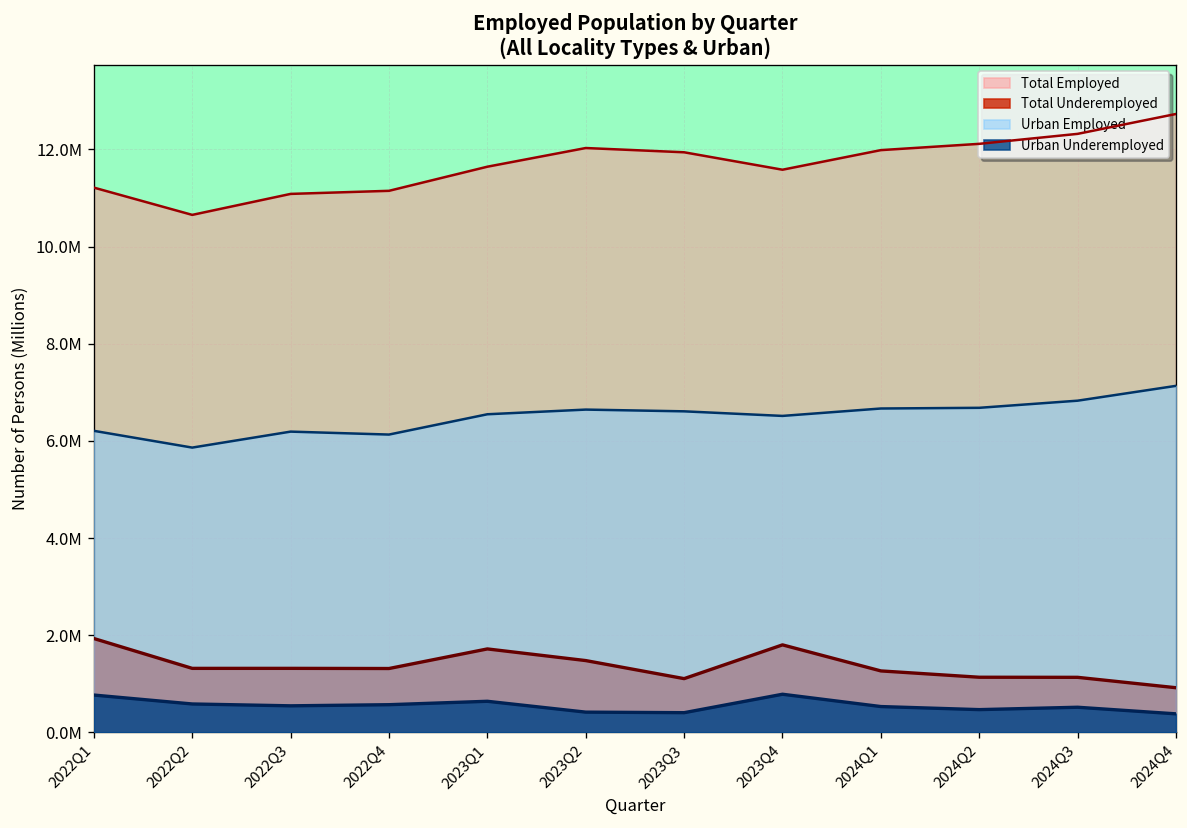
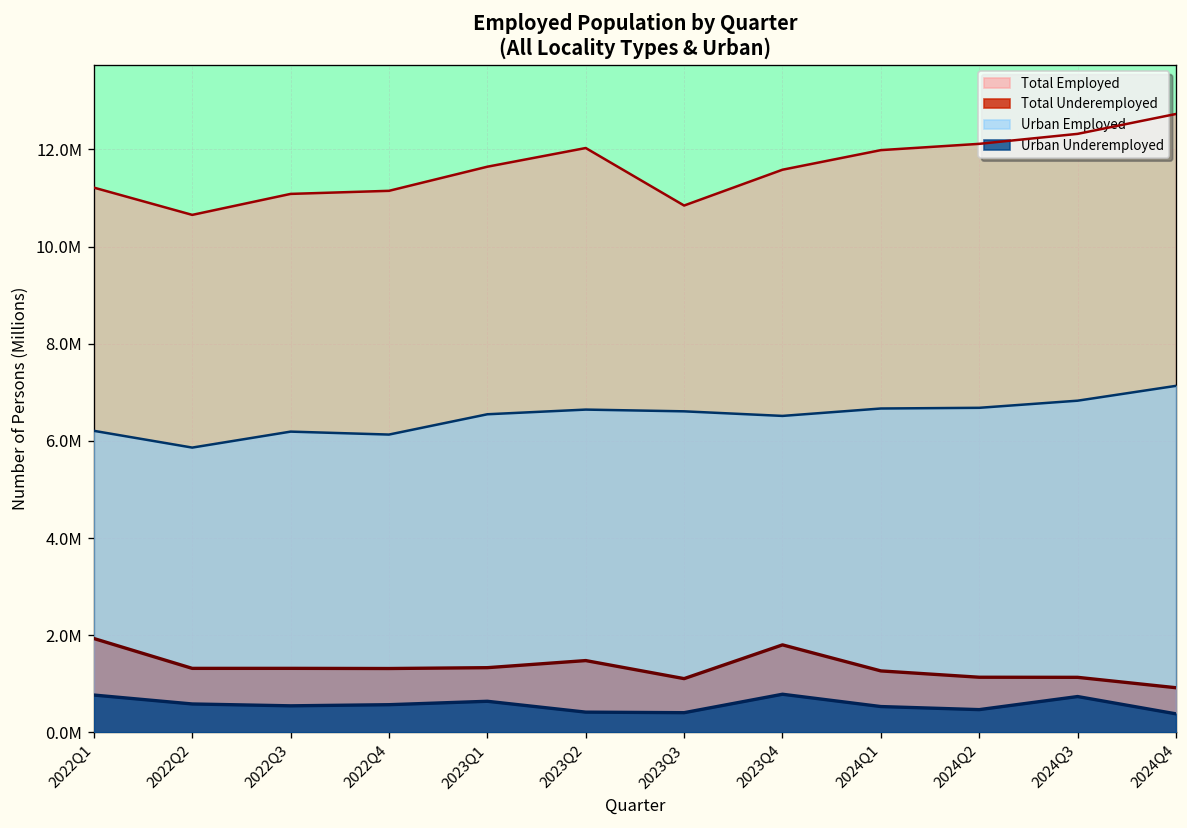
  {
    "Total Employed": {
      "2022Q1": 11200000,
      "2022Q2": 10700000,
      "2022Q3": 11100000,
      "2022Q4": 11100000,
      "2023Q1": 11600000,
      "2023Q2": 12000000,
-     "2023Q3": 11900000,
+     "2023Q3": 10800000,
      "2023Q4": 11600000,
      "2024Q1": 12000000,
      "2024Q4": 12700000
    },
    "Total Underemployed": {
      "2022Q1": 1900000,
      "2022Q2": 1300000,
      "2022Q3": 1300000,
      "2022Q4": 1300000,
-     "2023Q1": 1700000,
+     "2023Q1": 1300000,
      "2023Q2": 1500000,
      "2023Q3": 1100000,
      "2023Q4": 1800000,
      "2024Q1": 1300000,
      "2024Q2": 1100000,
      "2024Q3": 1100000,
      "2024Q4": 900000
    },
    "Urban Employed": {
      "2022Q1": 6200000,
      "2022Q2": 5900000,
      "2022Q3": 6200000,
      "2022Q4": 6100000,
      "2023Q1": 6500000,
      "2023Q2": 6600000,
      "2023Q3": 6600000,
      "2023Q4": 6500000,
      "2024Q1": 6700000,
      "2024Q2": 6700000,
      "2024Q3": 6800000,
      "2024Q4": 7100000
    },
    "Urban Underemployed": {
      "2022Q1": 800000,
      "2022Q2": 600000,
      "2022Q3": 500000,
      "2022Q4": 600000,
      "2023Q1": 600000,
      "2023Q2": 400000,
      "2023Q3": 400000,
      "2023Q4": 800000,
      "2024Q1": 500000,
      "2024Q2": 500000,
-     "2024Q3": 500000,
+     "2024Q3": 700000,
      "2024Q4": 400000
    }
  }
